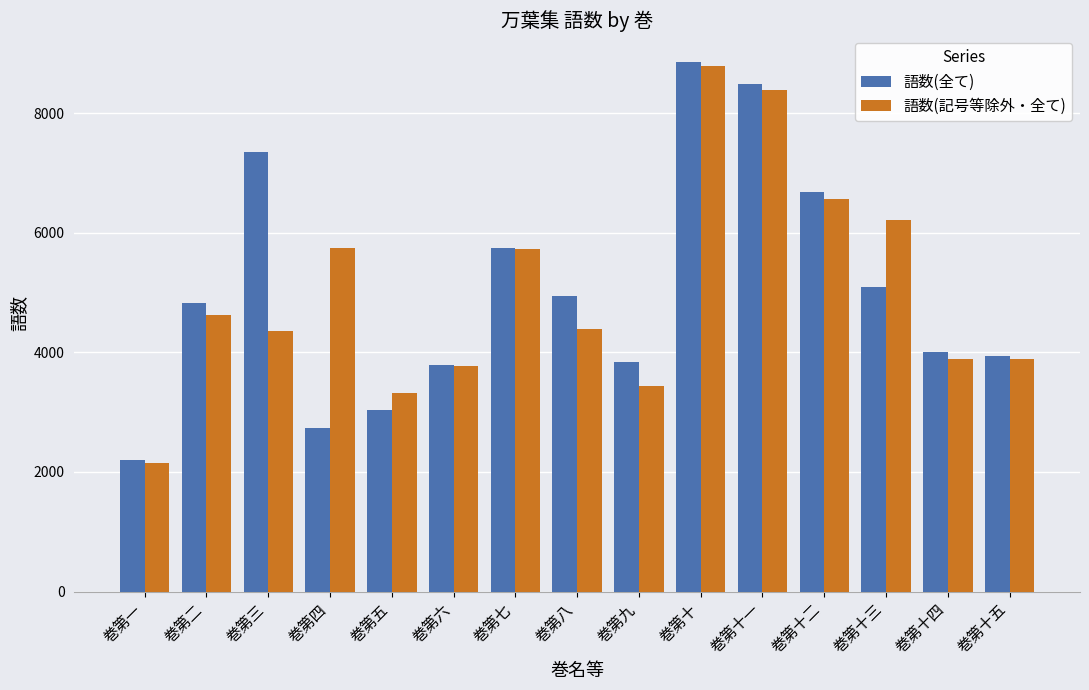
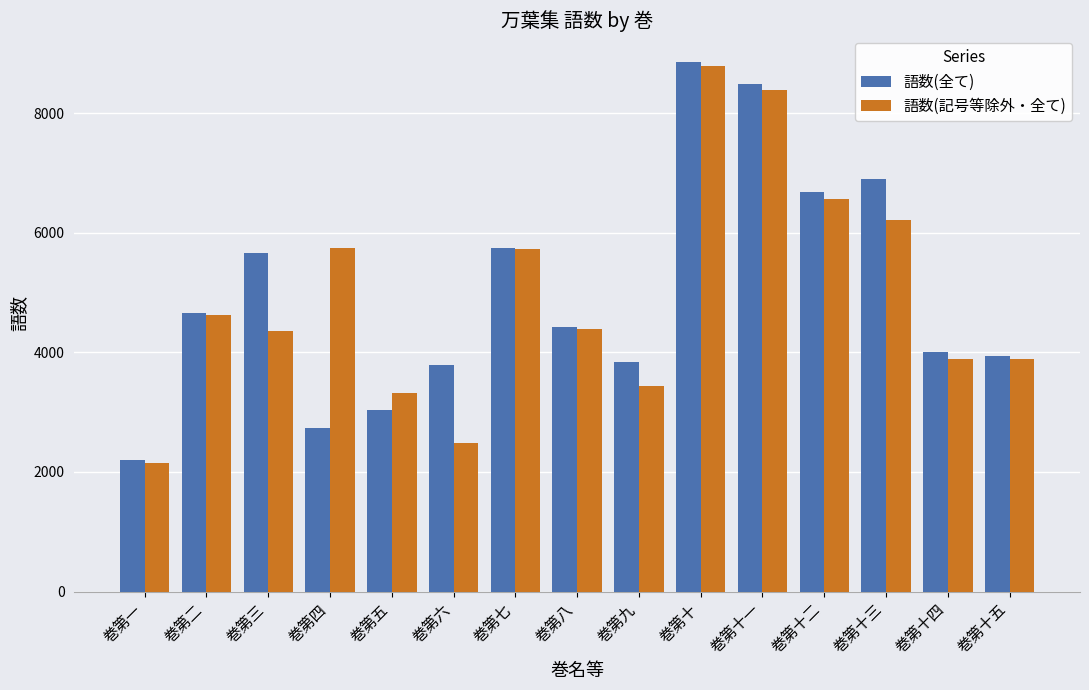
  {
    "語数(全て)": {
      "巻第一": 2200,
-     "巻第二": 4800,
-     "巻第三": 7300,
+     "巻第二": 4700,
+     "巻第三": 5700,
      "巻第四": 2700,
      "巻第五": 3000,
      "巻第六": 3800,
      "巻第七": 5700,
-     "巻第八": 4900,
+     "巻第八": 4400,
      "巻第九": 3800,
      "巻第十": 8900,
      "巻第十一": 8500,
      "巻第十二": 6700,
-     "巻第十三": 5100,
+     "巻第十三": 6900,
      "巻第十四": 4000,
      "巻第十五": 3900
    },
    "語数(記号等除外・全て)": {
      "巻第一": 2200,
      "巻第二": 4600,
      "巻第三": 4400,
      "巻第四": 5700,
      "巻第五": 3300,
-     "巻第六": 3800,
+     "巻第六": 2500,
      "巻第七": 5700,
      "巻第八": 4400,
      "巻第九": 3400,
      "巻第十": 8800,
      "巻第十一": 8400,
      "巻第十二": 6600,
      "巻第十三": 6200,
      "巻第十四": 3900,
      "巻第十五": 3900
    }
  }
